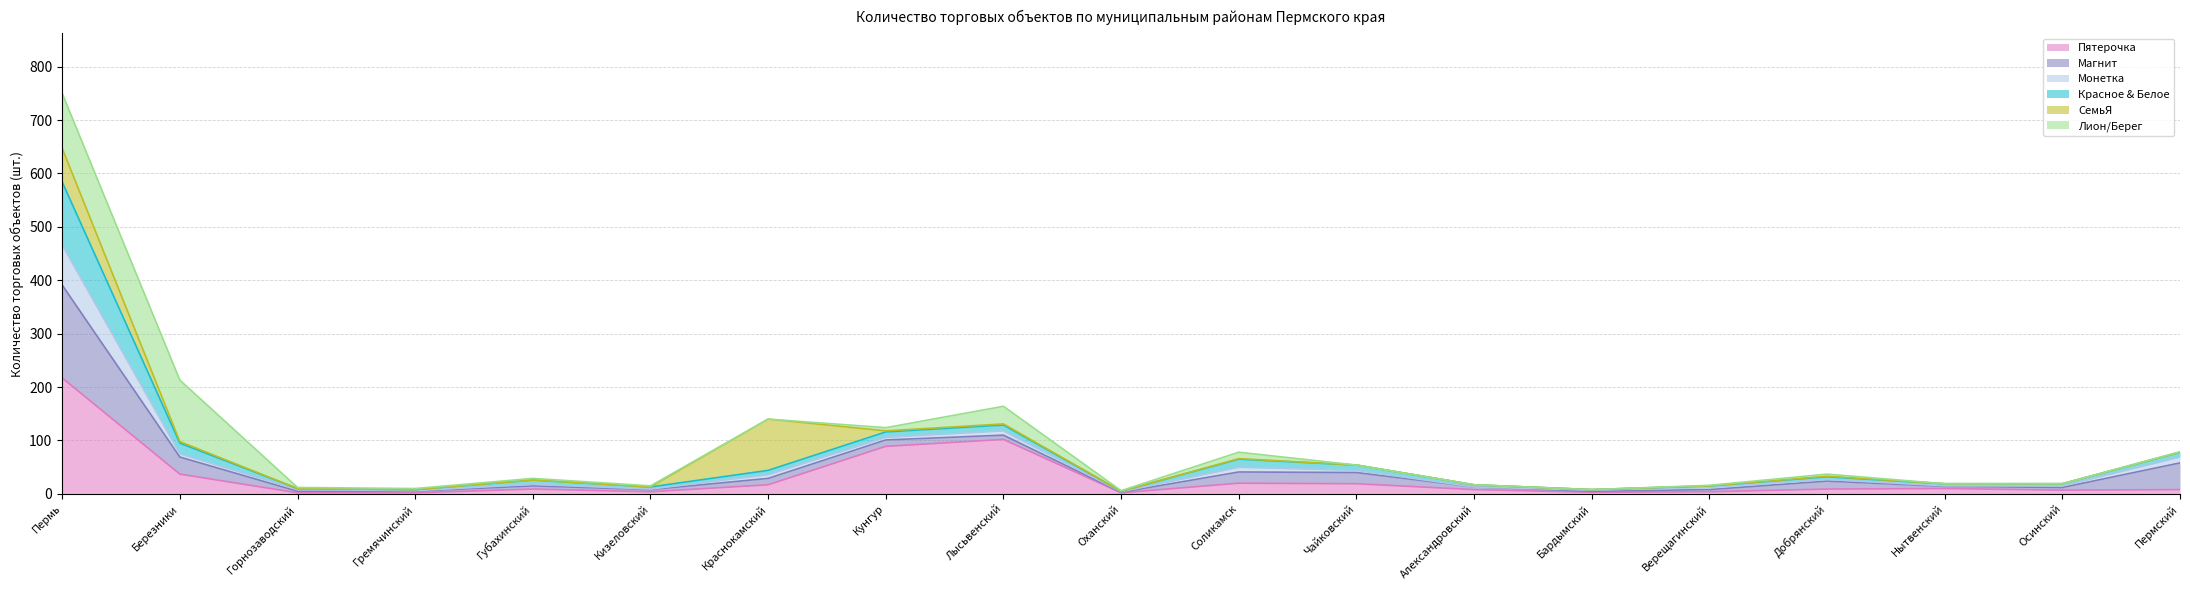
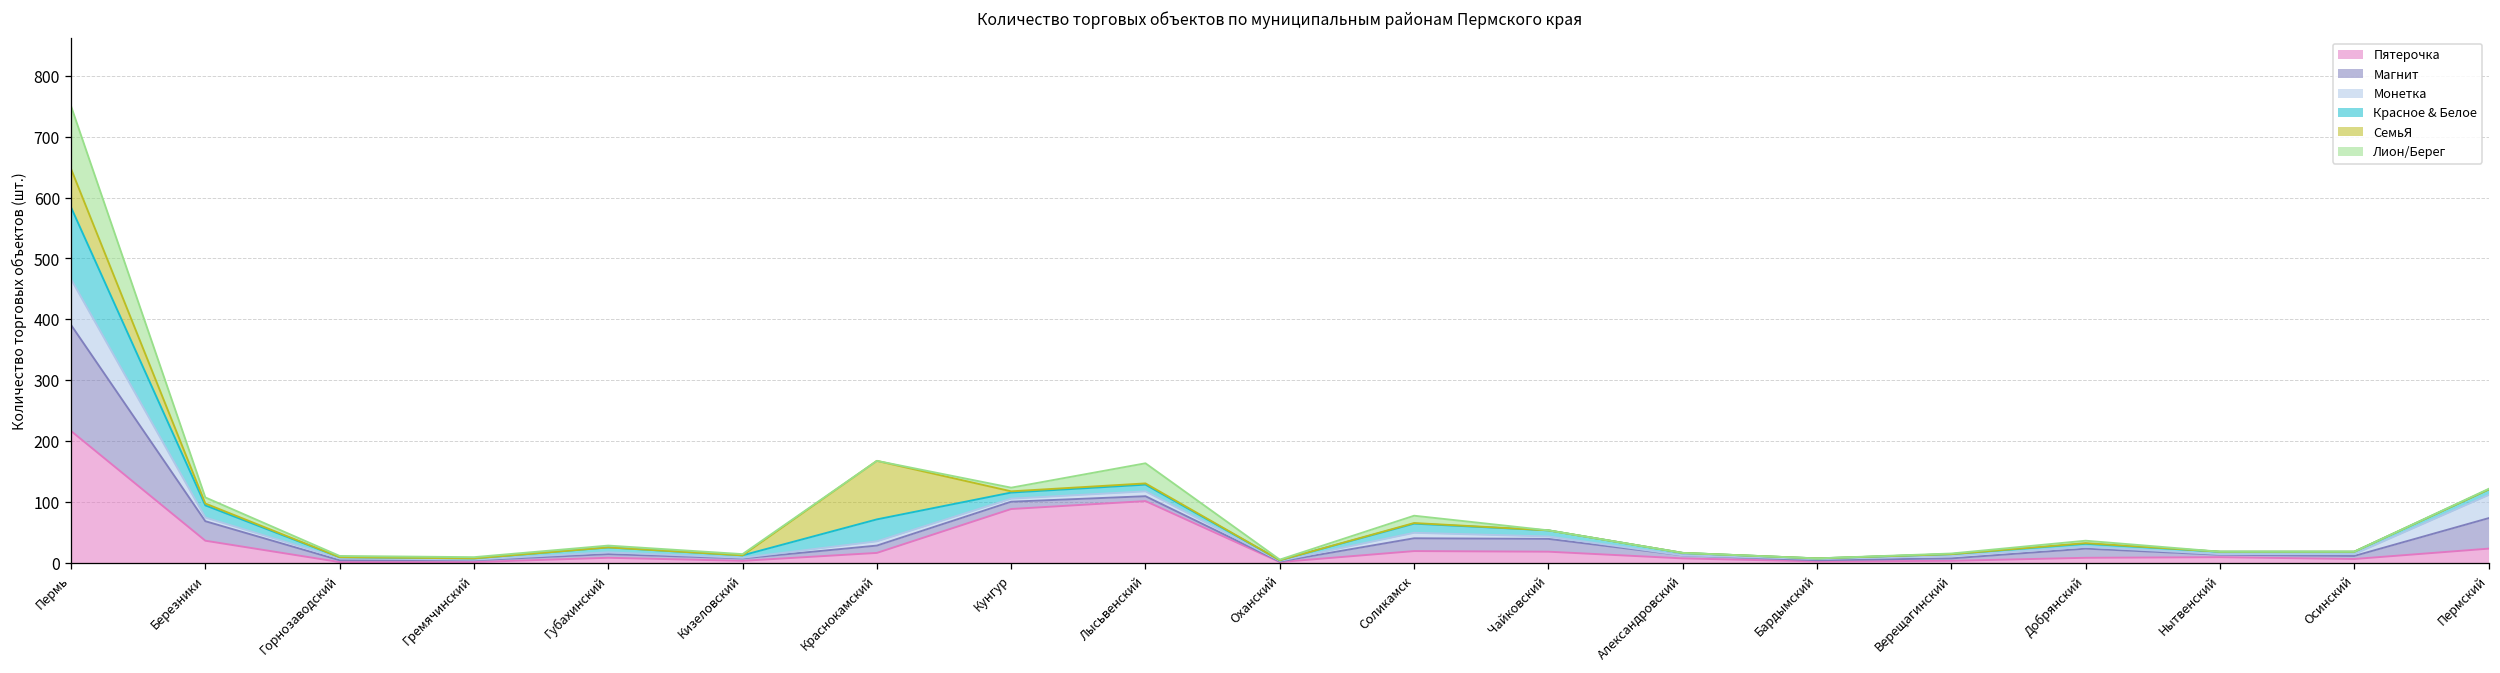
  {
    "Пятерочка": {
      "Пермь": 220,
      "Березники": 40,
      "Губахинский": 10,
      "Краснокамский": 20,
      "Кунгур": 90,
      "Лысьвенский": 100,
      "Соликамск": 20,
      "Чайковский": 20,
      "Александровский": 10,
      "Добрянский": 10,
      "Осинский": 10,
-     "Пермский": 10
+     "Пермский": 20
    },
    "Магнит": {
      "Пермь": 170,
      "Березники": 30,
      "Краснокамский": 10,
      "Кунгур": 10,
      "Лысьвенский": 10,
      "Соликамск": 20,
      "Пермский": 50
    },
    "Монетка": {
      "Пермь": 80,
      "Березники": 10,
      "Краснокамский": 10,
      "Кунгур": 10,
      "Лысьвенский": 10,
      "Соликамск": 10,
-     "Пермский": 10
+     "Пермский": 40
    },
    "Красное & Белое": {
      "Пермь": 120,
-     "Краснокамский": 10
+     "Краснокамский": 40
    },
    "СемьЯ": {
      "Пермь": 60
    },
    "Лион/Берег": {
      "Пермь": 100,
-     "Березники": 120,
+     "Березники": 10,
      "Кунгур": 10,
      "Лысьвенский": 30,
      "Соликамск": 10
    }
  }
